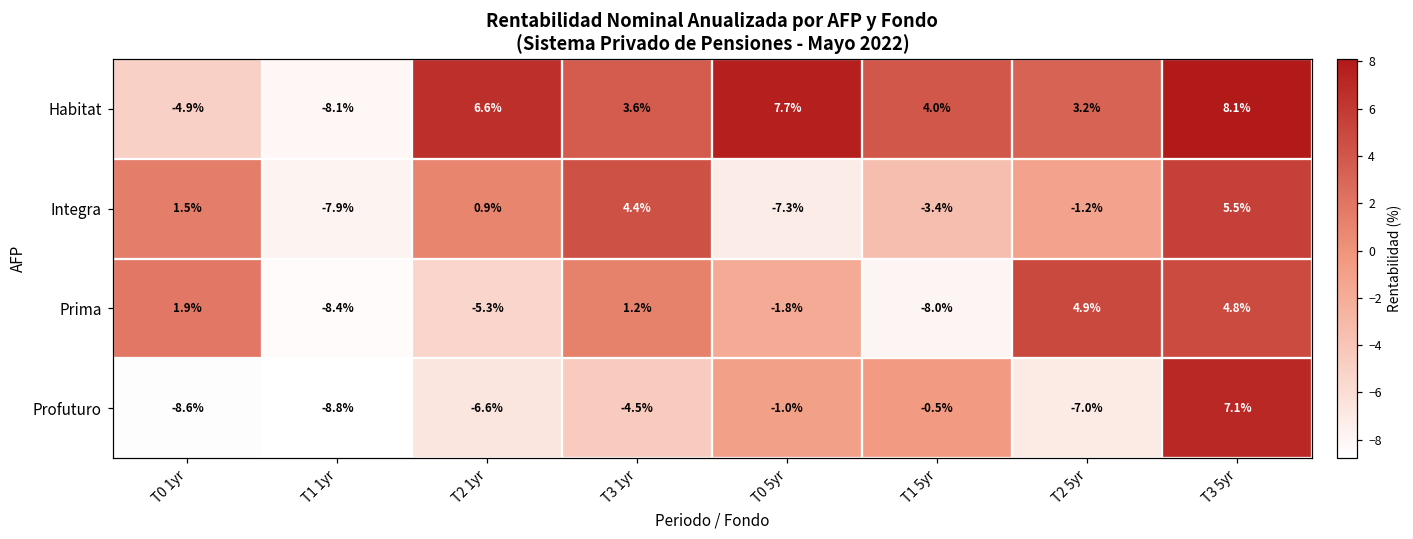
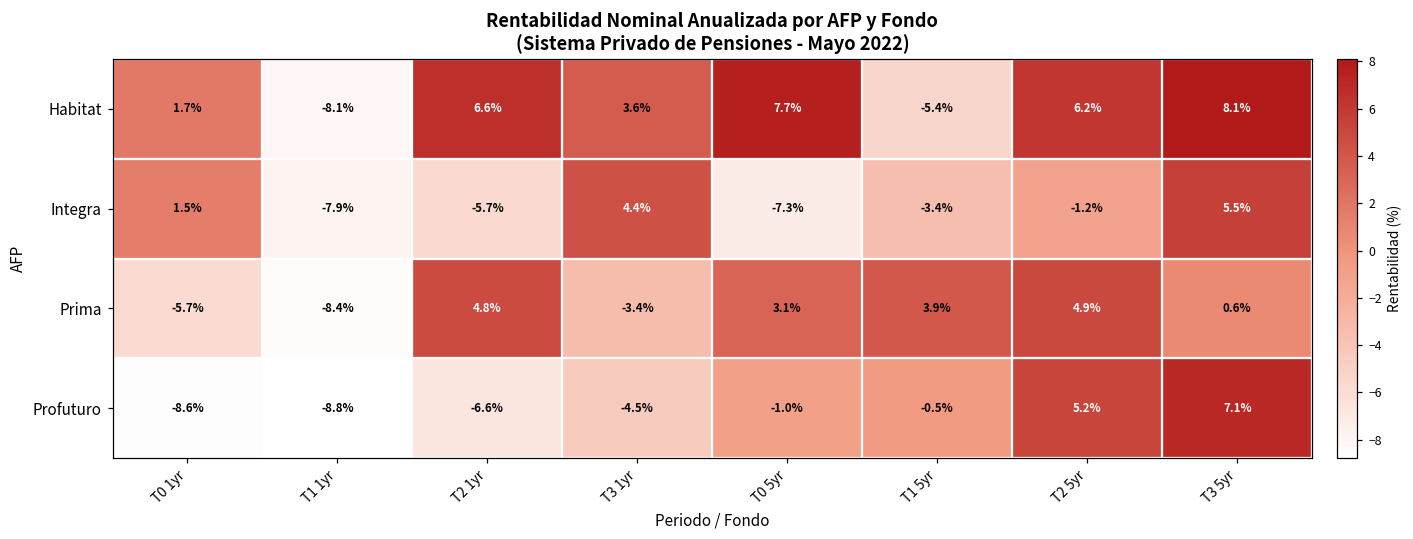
  {
    "Habitat": {
-     "T0 1yr": "-4.9%",
+     "T0 1yr": "1.7%",
      "T1 1yr": "-8.1%",
      "T2 1yr": "6.6%",
      "T3 1yr": "3.6%",
      "T0 5yr": "7.7%",
-     "T1 5yr": "4.0%",
-     "T2 5yr": "3.2%",
+     "T1 5yr": "-5.4%",
+     "T2 5yr": "6.2%",
      "T3 5yr": "8.1%"
    },
    "Integra": {
      "T0 1yr": "1.5%",
      "T1 1yr": "-7.9%",
-     "T2 1yr": "0.9%",
+     "T2 1yr": "-5.7%",
      "T3 1yr": "4.4%",
      "T0 5yr": "-7.3%",
      "T1 5yr": "-3.4%",
      "T2 5yr": "-1.2%",
      "T3 5yr": "5.5%"
    },
    "Prima": {
-     "T0 1yr": "1.9%",
+     "T0 1yr": "-5.7%",
      "T1 1yr": "-8.4%",
-     "T2 1yr": "-5.3%",
-     "T3 1yr": "1.2%",
-     "T0 5yr": "-1.8%",
-     "T1 5yr": "-8.0%",
+     "T2 1yr": "4.8%",
+     "T3 1yr": "-3.4%",
+     "T0 5yr": "3.1%",
+     "T1 5yr": "3.9%",
      "T2 5yr": "4.9%",
-     "T3 5yr": "4.8%"
+     "T3 5yr": "0.6%"
    },
    "Profuturo": {
      "T0 1yr": "-8.6%",
      "T1 1yr": "-8.8%",
      "T2 1yr": "-6.6%",
      "T3 1yr": "-4.5%",
      "T0 5yr": "-1.0%",
      "T1 5yr": "-0.5%",
-     "T2 5yr": "-7.0%",
+     "T2 5yr": "5.2%",
      "T3 5yr": "7.1%"
    }
  }
